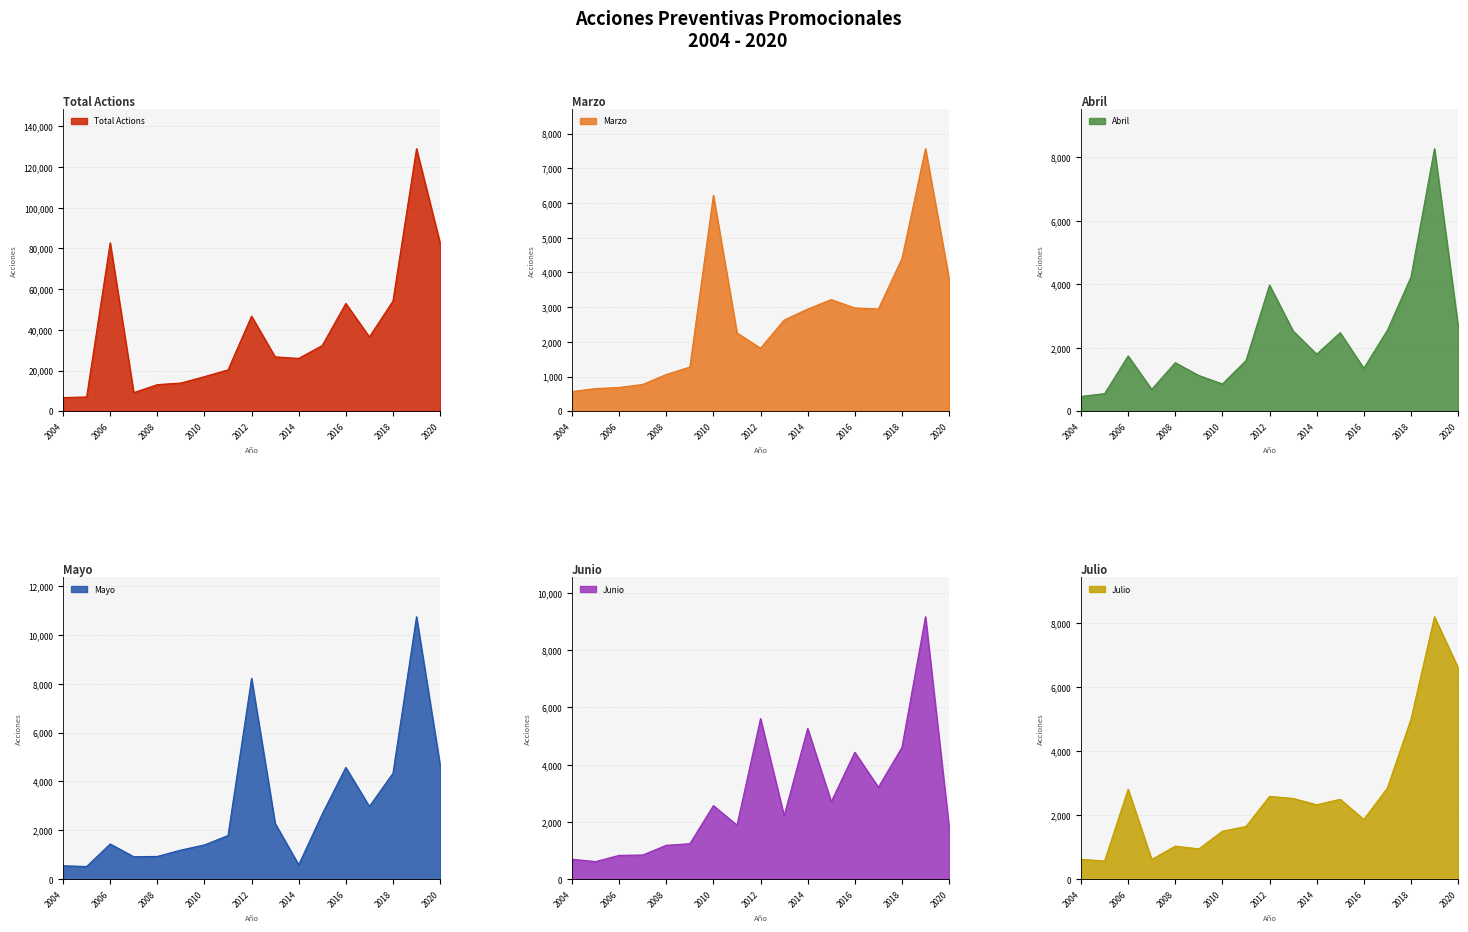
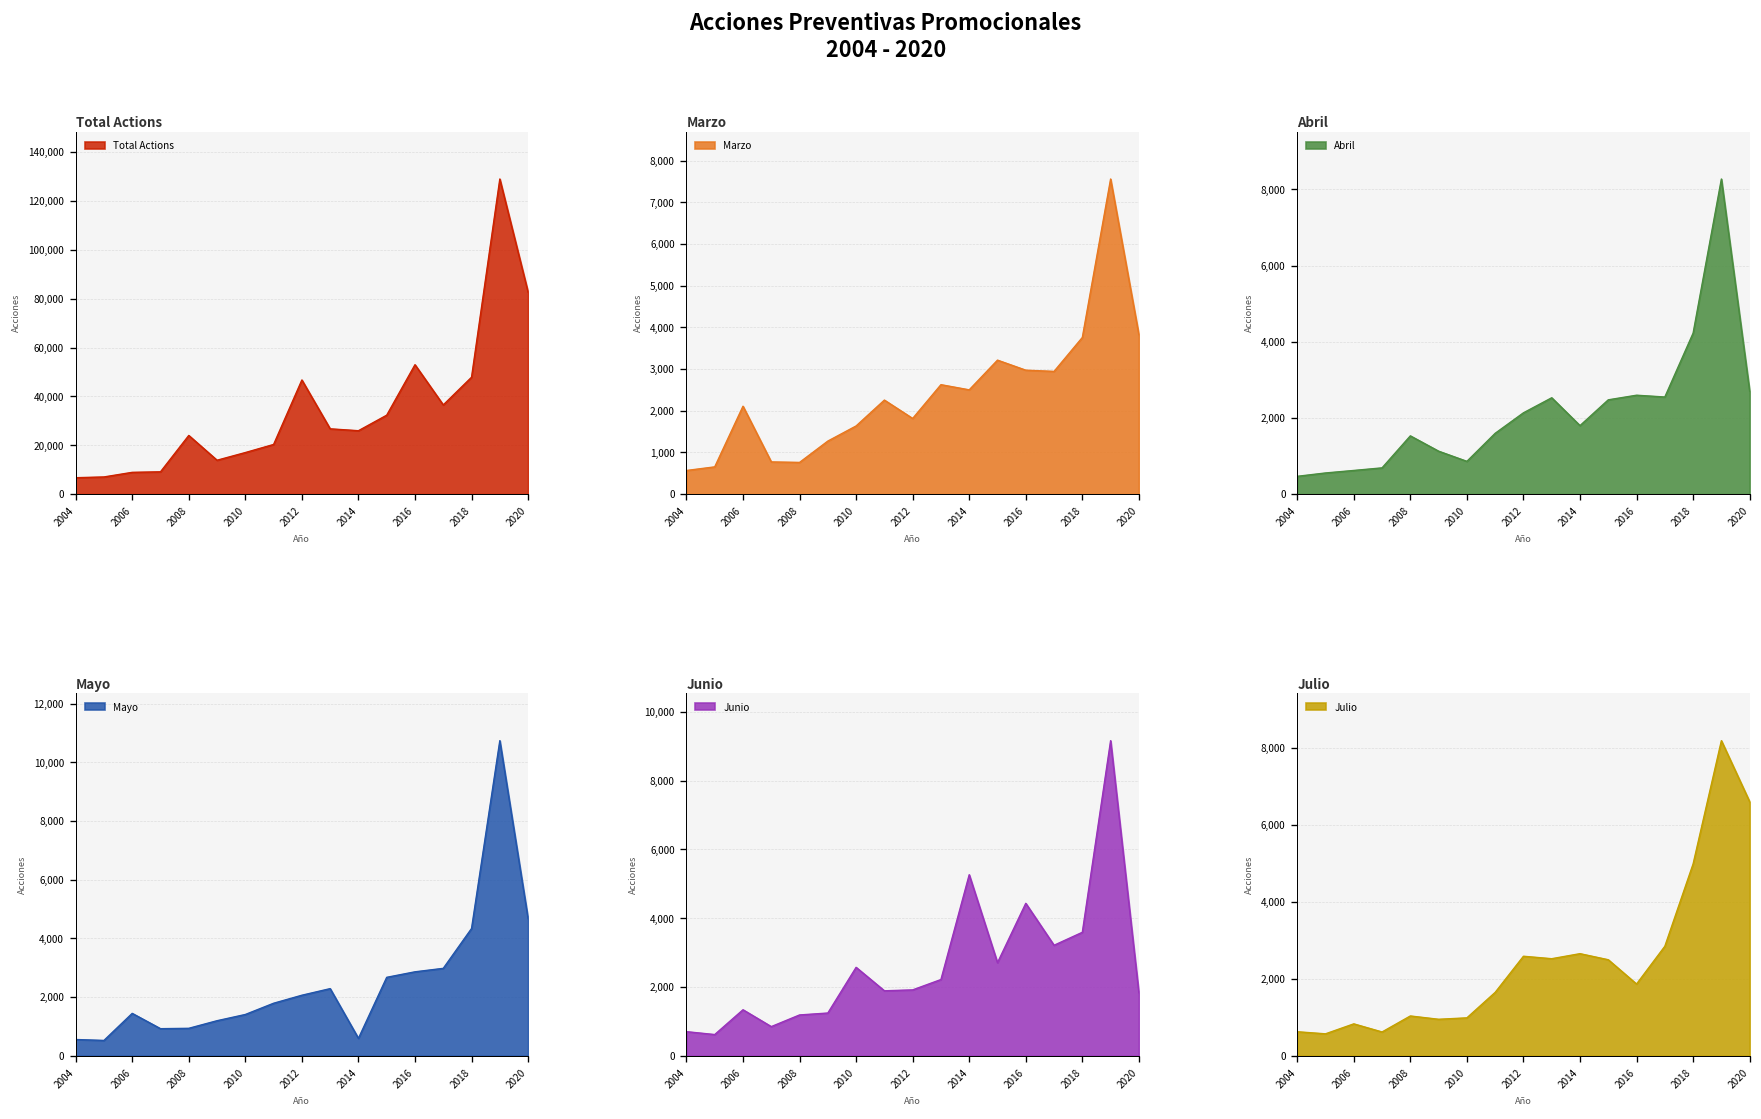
  {
    "Total Actions": {
      "2004": "7,000",
-     "2006": "83,000",
-     "2008": "13,000",
+     "2006": "9,000",
+     "2008": "24,000",
      "2010": "17,000",
      "2012": "47,000",
      "2014": "26,000",
      "2016": "53,000",
-     "2018": "54,000",
+     "2018": "48,000",
      "2020": "83,000"
    },
    "Marzo": {
      "2004": "600",
-     "2006": "700",
-     "2008": "1,100",
-     "2010": "6,200",
+     "2006": "2,100",
+     "2008": "800",
+     "2010": "1,600",
      "2012": "1,800",
-     "2014": "2,900",
+     "2014": "2,500",
      "2016": "3,000",
-     "2018": "4,400",
+     "2018": "3,800",
      "2020": "3,800"
    },
    "Abril": {
      "2004": "500",
-     "2006": "1,700",
+     "2006": "600",
      "2008": "1,500",
      "2010": "900",
-     "2012": "4,000",
+     "2012": "2,100",
      "2014": "1,800",
-     "2016": "1,400",
+     "2016": "2,600",
      "2018": "4,200",
      "2020": "2,700"
    },
    "Mayo": {
      "2004": "600",
      "2006": "1,400",
      "2008": "900",
      "2010": "1,400",
-     "2012": "8,200",
+     "2012": "2,100",
      "2014": "600",
-     "2016": "4,600",
+     "2016": "2,900",
      "2018": "4,300",
      "2020": "4,700"
    },
    "Junio": {
      "2004": "700",
-     "2006": "800",
+     "2006": "1,300",
      "2008": "1,200",
      "2010": "2,600",
-     "2012": "5,600",
+     "2012": "1,900",
      "2014": "5,300",
      "2016": "4,400",
-     "2018": "4,600",
+     "2018": "3,600",
      "2020": "1,800"
    },
    "Julio": {
      "2004": "600",
-     "2006": "2,800",
+     "2006": "800",
      "2008": "1,000",
-     "2010": "1,500",
+     "2010": "1,000",
      "2012": "2,600",
-     "2014": "2,300",
+     "2014": "2,700",
      "2016": "1,900",
      "2018": "5,000",
      "2020": "6,600"
    }
  }
